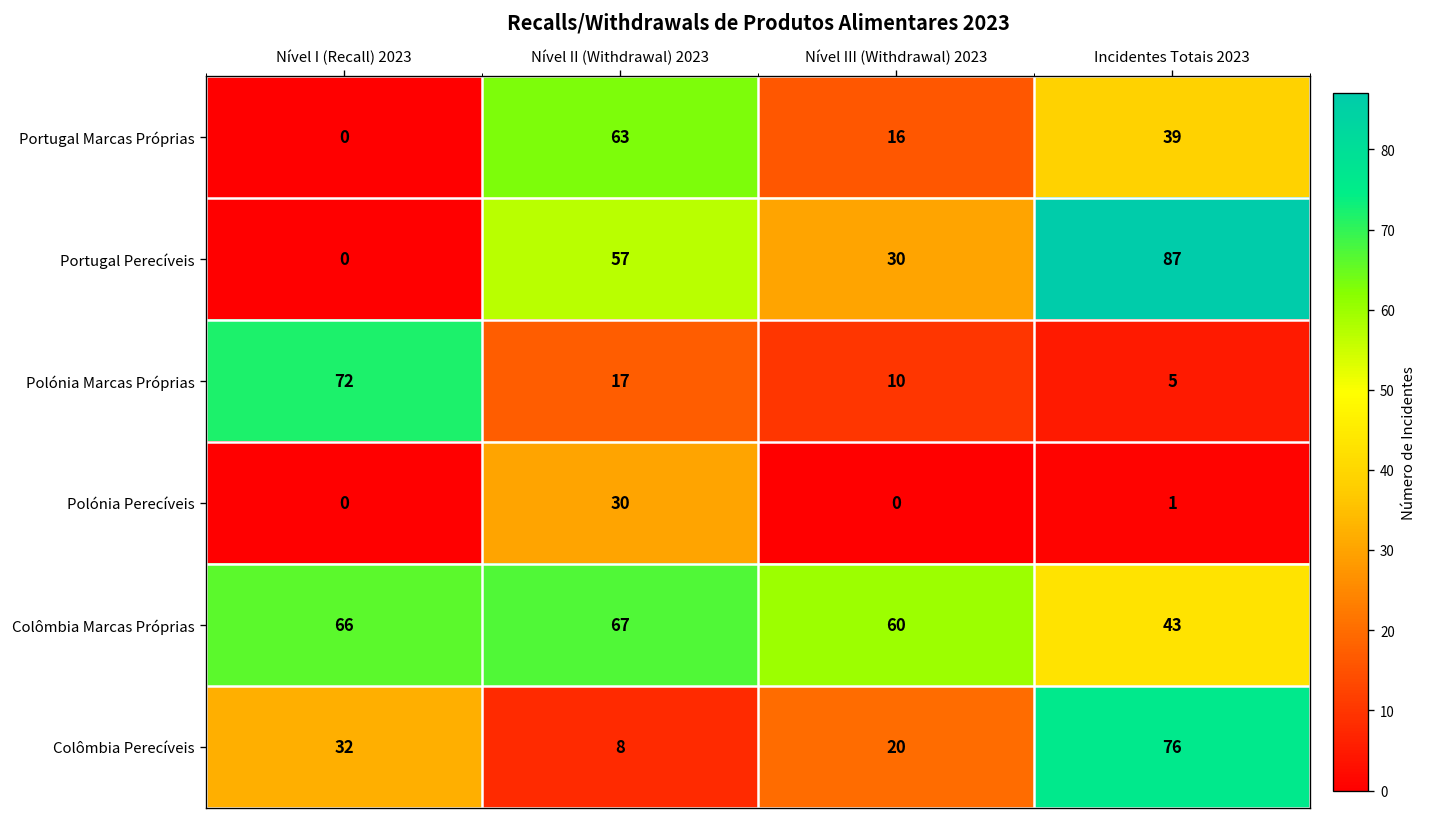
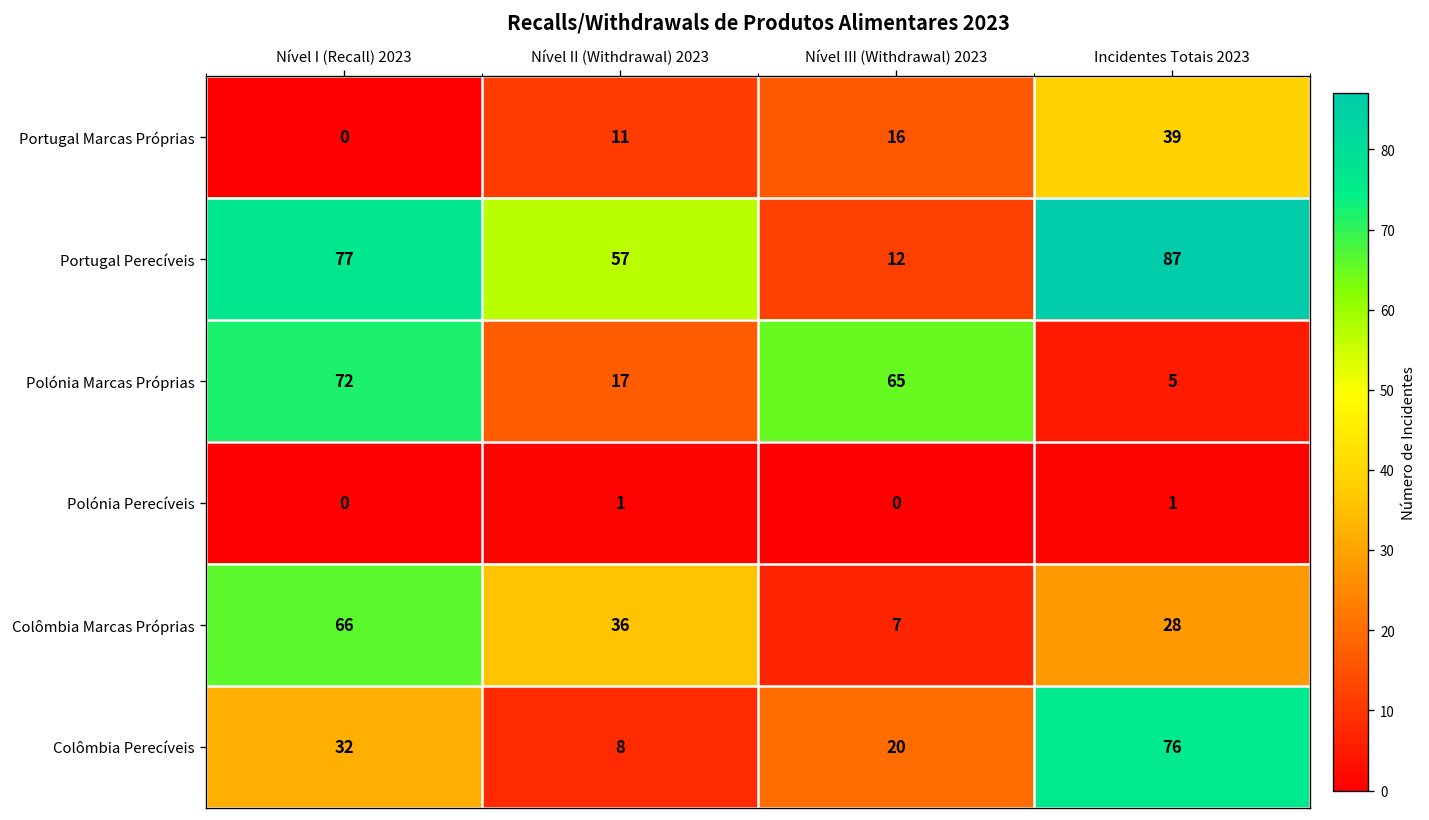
  {
    "Portugal Marcas Próprias": {
      "Nível I (Recall) 2023": 0,
-     "Nível II (Withdrawal) 2023": 63,
+     "Nível II (Withdrawal) 2023": 11,
      "Nível III (Withdrawal) 2023": 16,
      "Incidentes Totais 2023": 39
    },
    "Portugal Perecíveis": {
-     "Nível I (Recall) 2023": 0,
+     "Nível I (Recall) 2023": 77,
      "Nível II (Withdrawal) 2023": 57,
-     "Nível III (Withdrawal) 2023": 30,
+     "Nível III (Withdrawal) 2023": 12,
      "Incidentes Totais 2023": 87
    },
    "Polónia Marcas Próprias": {
      "Nível I (Recall) 2023": 72,
      "Nível II (Withdrawal) 2023": 17,
-     "Nível III (Withdrawal) 2023": 10,
+     "Nível III (Withdrawal) 2023": 65,
      "Incidentes Totais 2023": 5
    },
    "Polónia Perecíveis": {
      "Nível I (Recall) 2023": 0,
-     "Nível II (Withdrawal) 2023": 30,
+     "Nível II (Withdrawal) 2023": 1,
      "Nível III (Withdrawal) 2023": 0,
      "Incidentes Totais 2023": 1
    },
    "Colômbia Marcas Próprias": {
      "Nível I (Recall) 2023": 66,
-     "Nível II (Withdrawal) 2023": 67,
-     "Nível III (Withdrawal) 2023": 60,
-     "Incidentes Totais 2023": 43
+     "Nível II (Withdrawal) 2023": 36,
+     "Nível III (Withdrawal) 2023": 7,
+     "Incidentes Totais 2023": 28
    },
    "Colômbia Perecíveis": {
      "Nível I (Recall) 2023": 32,
      "Nível II (Withdrawal) 2023": 8,
      "Nível III (Withdrawal) 2023": 20,
      "Incidentes Totais 2023": 76
    }
  }
